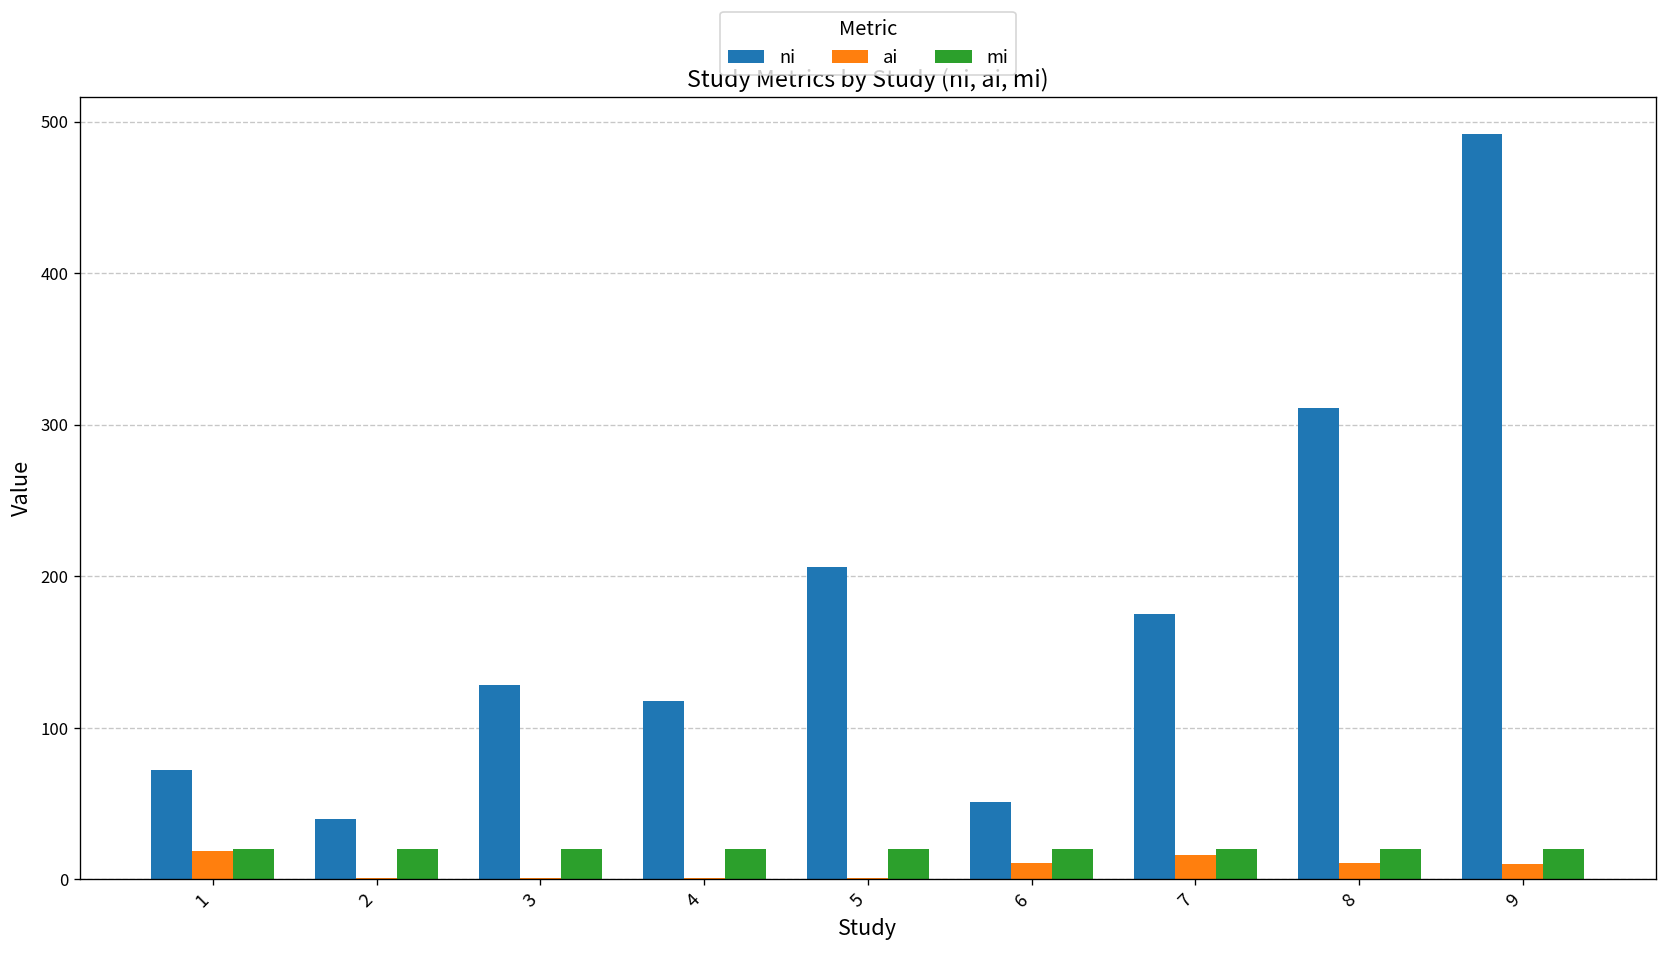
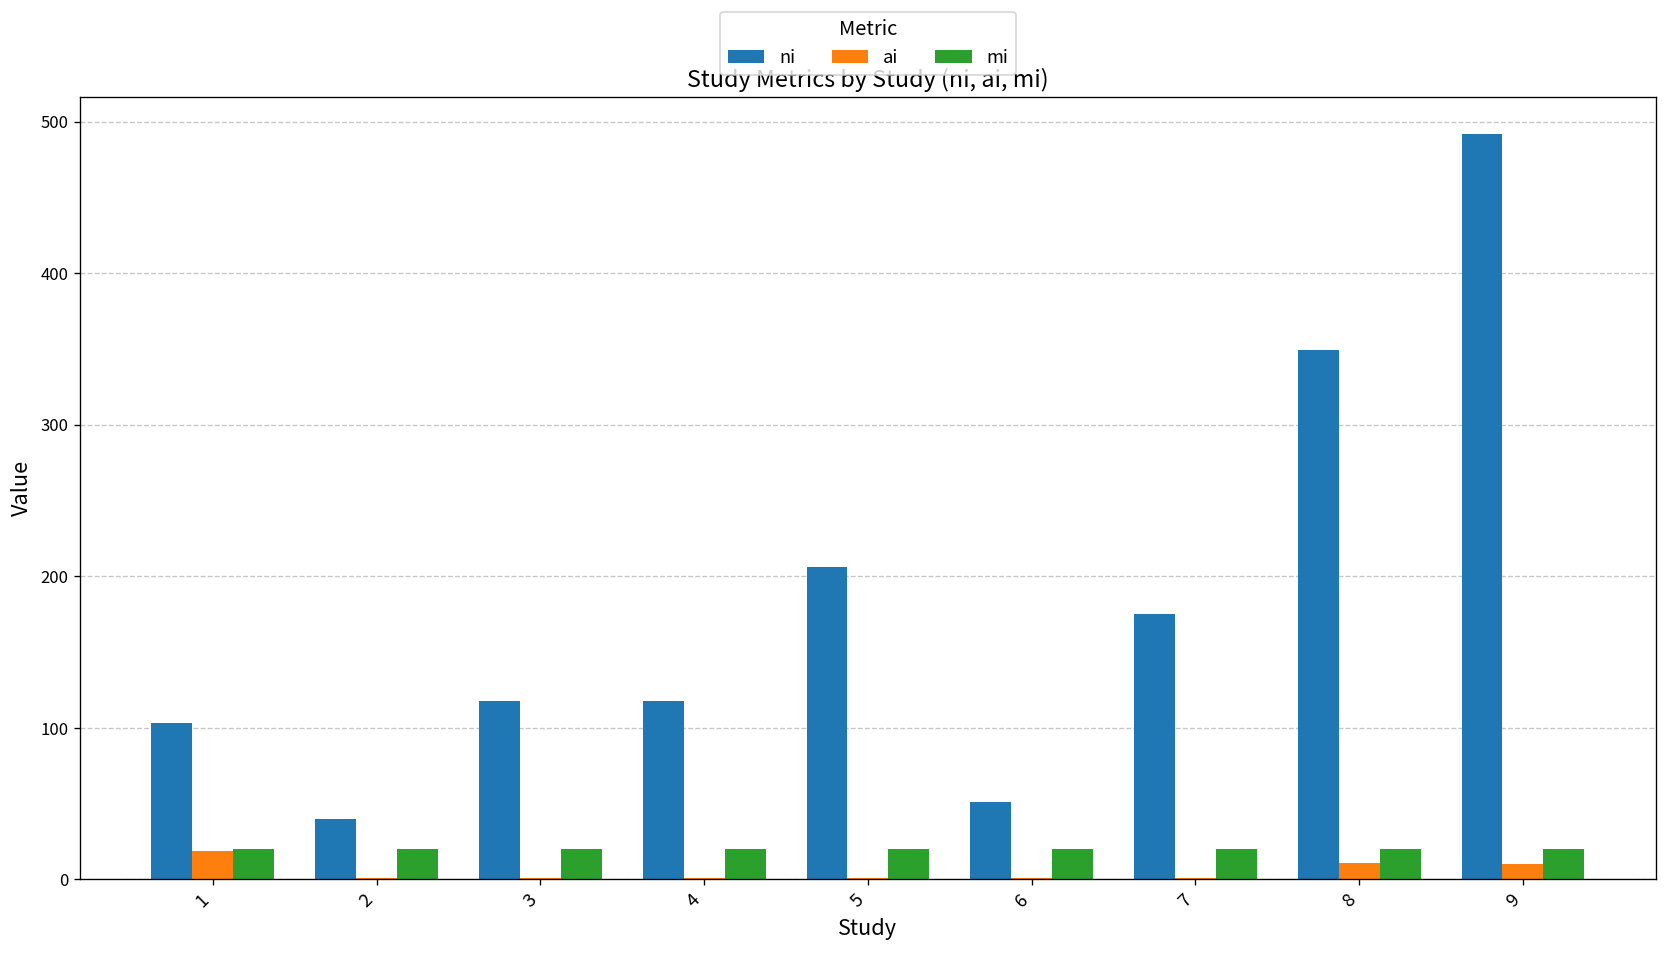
  {
    "ni": {
-     "1": 72,
+     "1": 103,
      "2": 40,
-     "3": 128,
+     "3": 118,
      "4": 118,
      "5": 206,
      "6": 51,
      "7": 175,
-     "8": 311,
+     "8": 349,
      "9": 492
    },
    "ai": {
      "1": 19,
-     "6": 10,
-     "7": 16,
+     "6": 1,
+     "7": 1,
      "8": 11,
      "9": 10
    },
    "mi": {
      "1": 20,
      "2": 20,
      "3": 20,
      "4": 20,
      "5": 20,
      "6": 20,
      "7": 20,
      "8": 20,
      "9": 20
    }
  }
